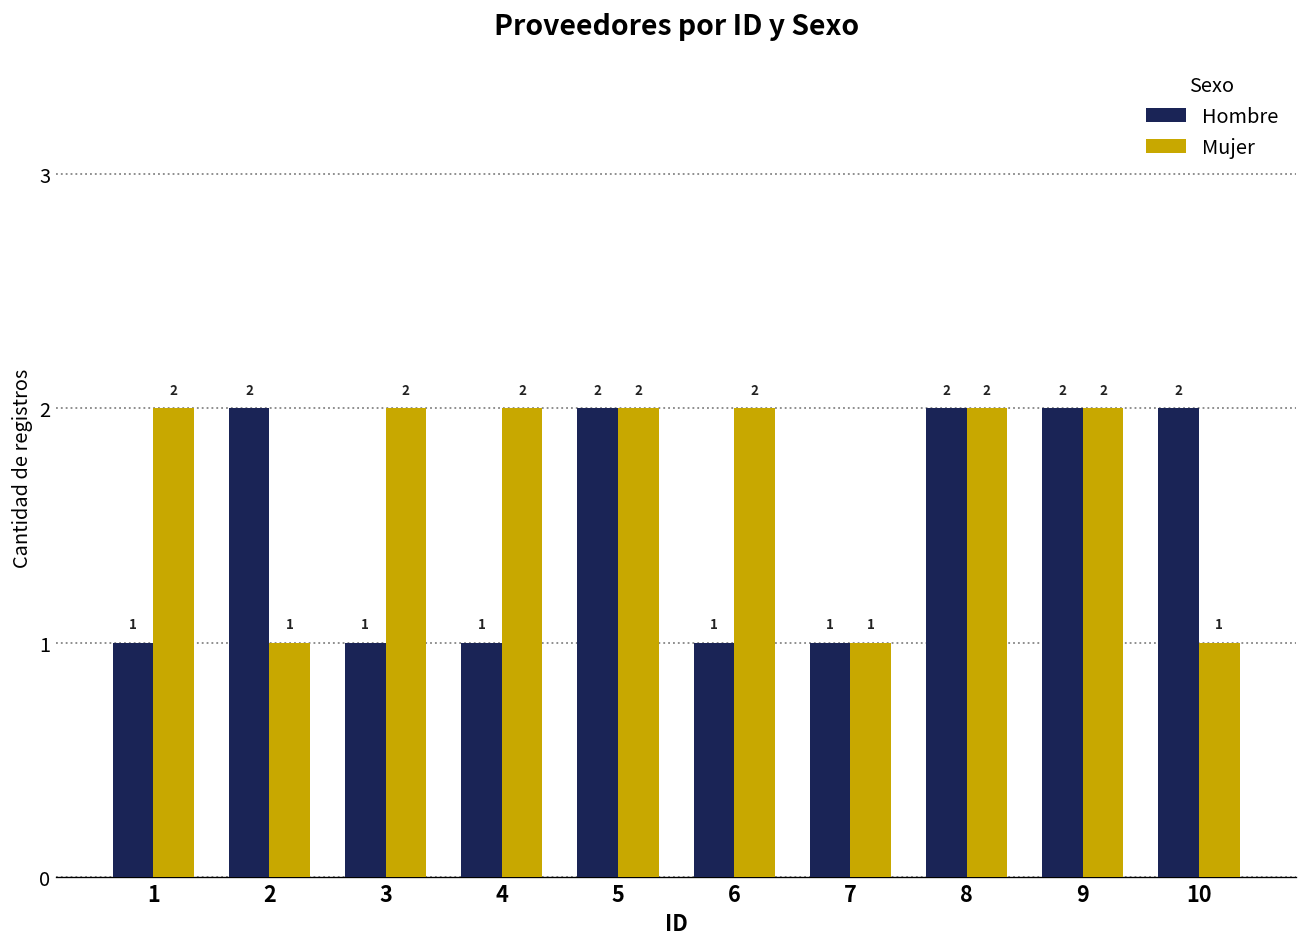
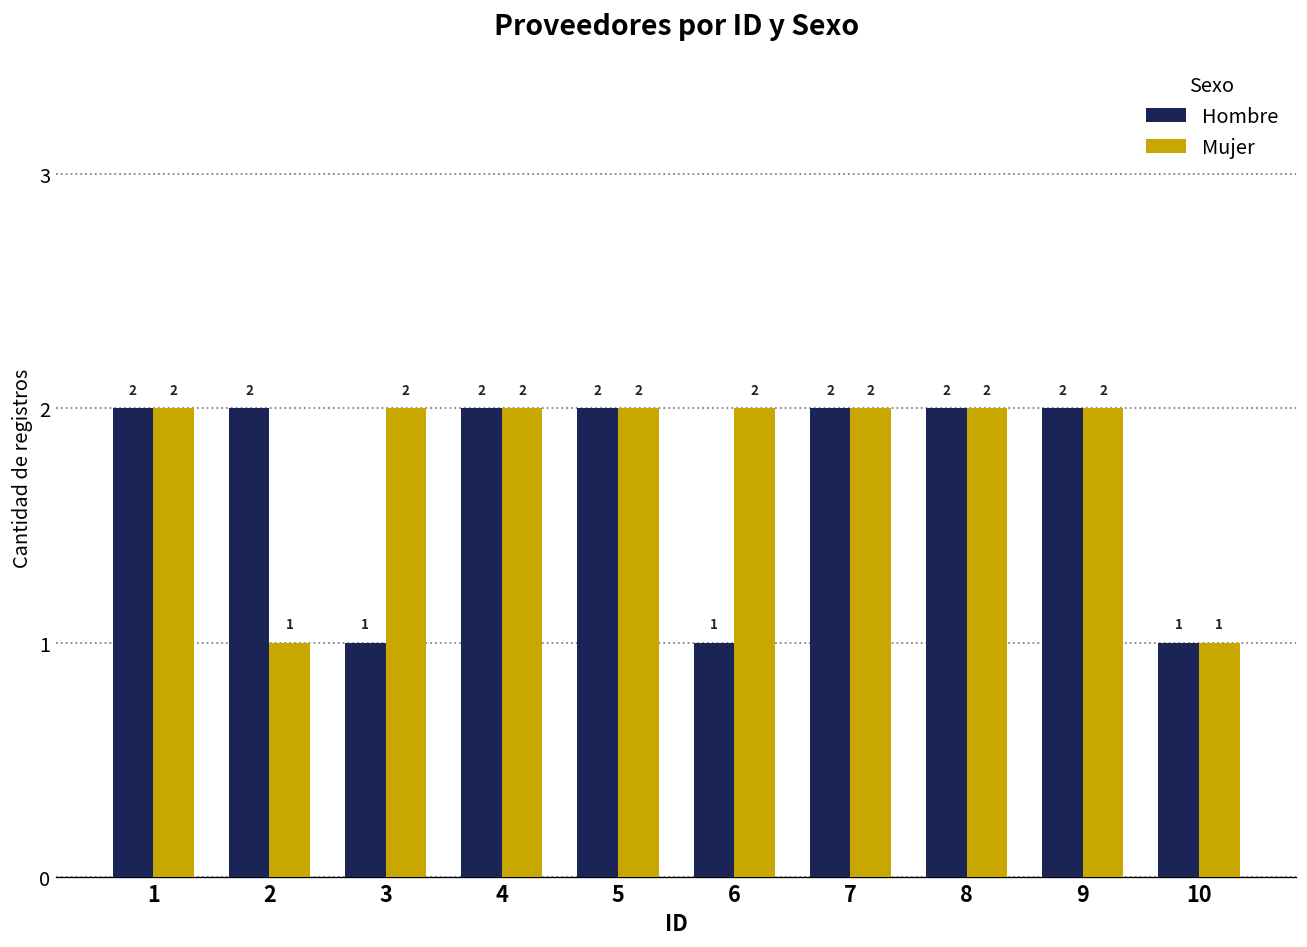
  {
    "Hombre": {
-     "1": 1,
+     "1": 2,
      "2": 2,
      "3": 1,
-     "4": 1,
+     "4": 2,
      "5": 2,
      "6": 1,
-     "7": 1,
+     "7": 2,
      "8": 2,
      "9": 2,
-     "10": 2
+     "10": 1
    },
    "Mujer": {
      "1": 2,
      "2": 1,
      "3": 2,
      "4": 2,
      "5": 2,
      "6": 2,
-     "7": 1,
+     "7": 2,
      "8": 2,
      "9": 2,
      "10": 1
    }
  }
